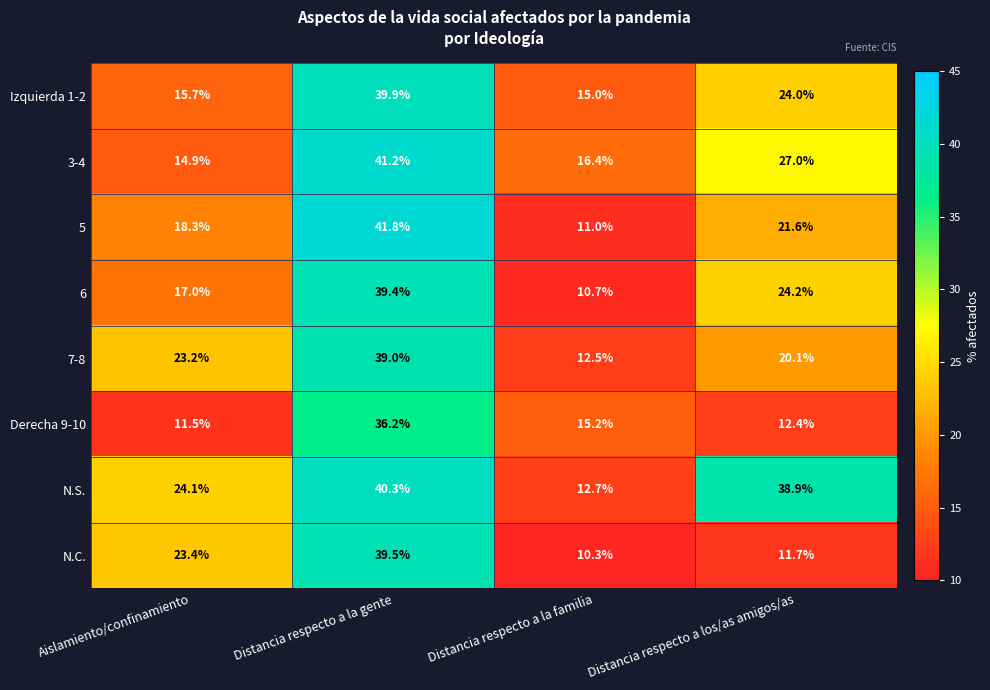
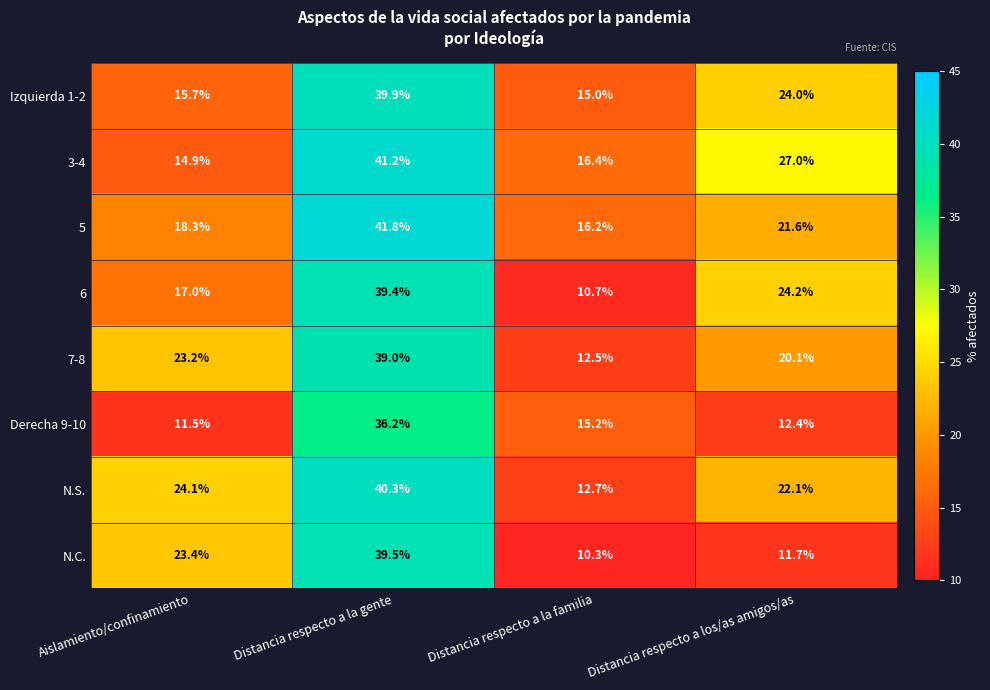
  {
    "Izquierda 1-2": {
      "Aislamiento/confinamiento": "15.7%",
      "Distancia respecto a la gente": "39.9%",
      "Distancia respecto a la familia": "15.0%",
      "Distancia respecto a los/as amigos/as": "24.0%"
    },
    "3-4": {
      "Aislamiento/confinamiento": "14.9%",
      "Distancia respecto a la gente": "41.2%",
      "Distancia respecto a la familia": "16.4%",
      "Distancia respecto a los/as amigos/as": "27.0%"
    },
    "5": {
      "Aislamiento/confinamiento": "18.3%",
      "Distancia respecto a la gente": "41.8%",
-     "Distancia respecto a la familia": "11.0%",
+     "Distancia respecto a la familia": "16.2%",
      "Distancia respecto a los/as amigos/as": "21.6%"
    },
    "6": {
      "Aislamiento/confinamiento": "17.0%",
      "Distancia respecto a la gente": "39.4%",
      "Distancia respecto a la familia": "10.7%",
      "Distancia respecto a los/as amigos/as": "24.2%"
    },
    "7-8": {
      "Aislamiento/confinamiento": "23.2%",
      "Distancia respecto a la gente": "39.0%",
      "Distancia respecto a la familia": "12.5%",
      "Distancia respecto a los/as amigos/as": "20.1%"
    },
    "Derecha 9-10": {
      "Aislamiento/confinamiento": "11.5%",
      "Distancia respecto a la gente": "36.2%",
      "Distancia respecto a la familia": "15.2%",
      "Distancia respecto a los/as amigos/as": "12.4%"
    },
    "N.S.": {
      "Aislamiento/confinamiento": "24.1%",
      "Distancia respecto a la gente": "40.3%",
      "Distancia respecto a la familia": "12.7%",
-     "Distancia respecto a los/as amigos/as": "38.9%"
+     "Distancia respecto a los/as amigos/as": "22.1%"
    },
    "N.C.": {
      "Aislamiento/confinamiento": "23.4%",
      "Distancia respecto a la gente": "39.5%",
      "Distancia respecto a la familia": "10.3%",
      "Distancia respecto a los/as amigos/as": "11.7%"
    }
  }
